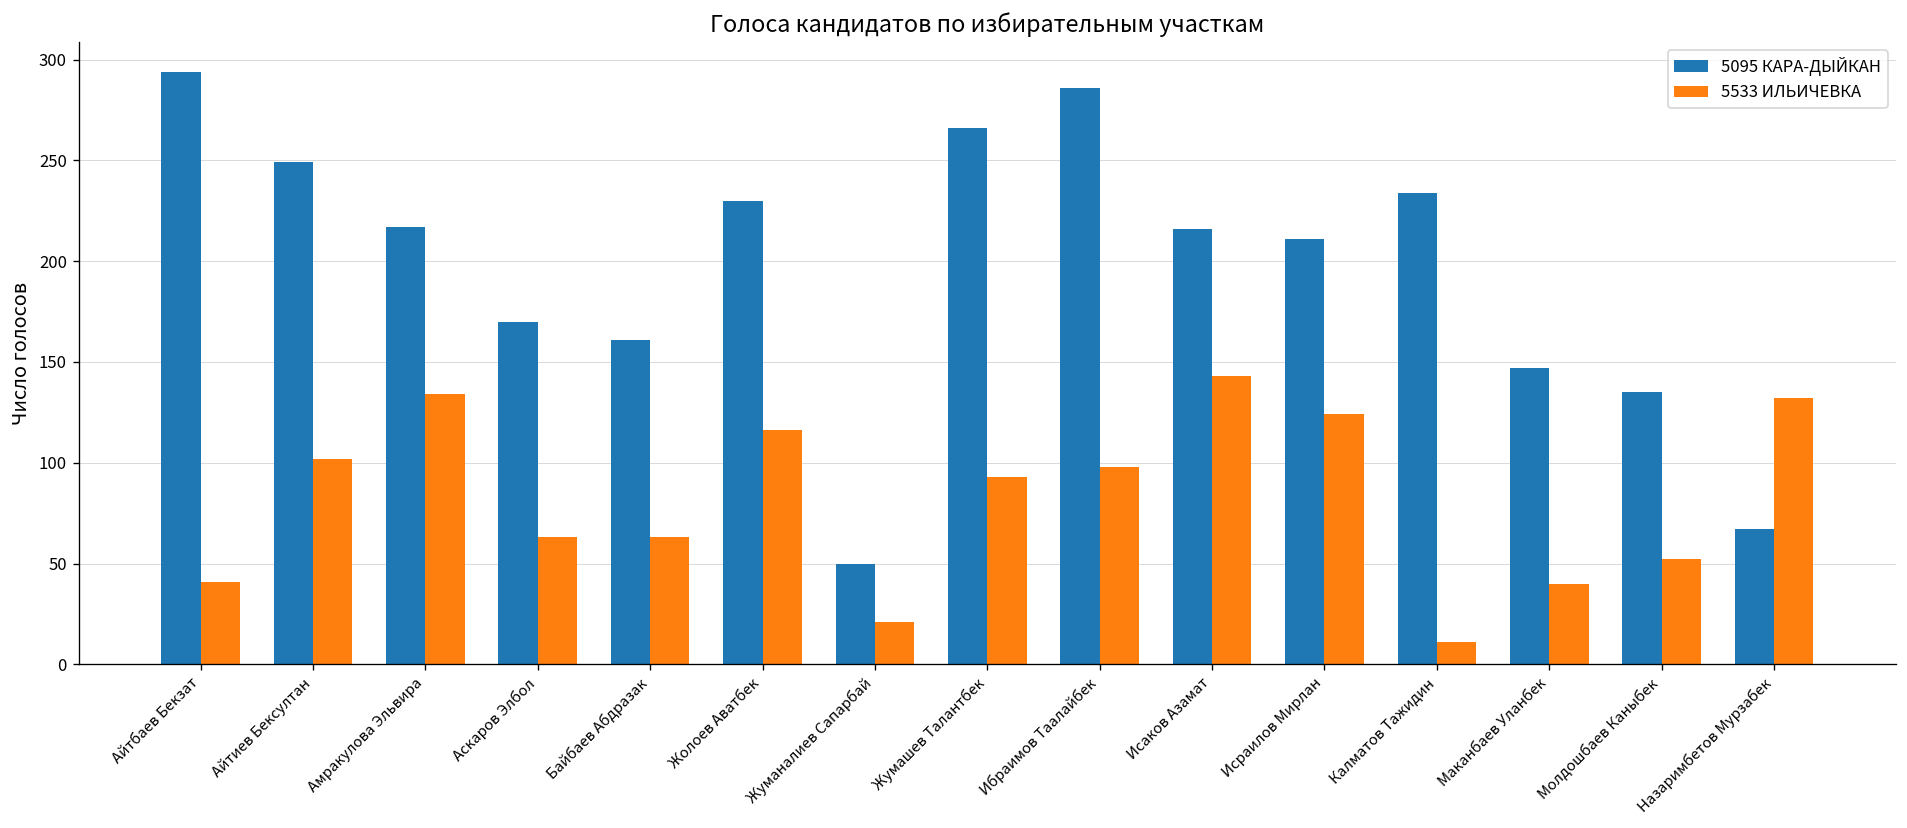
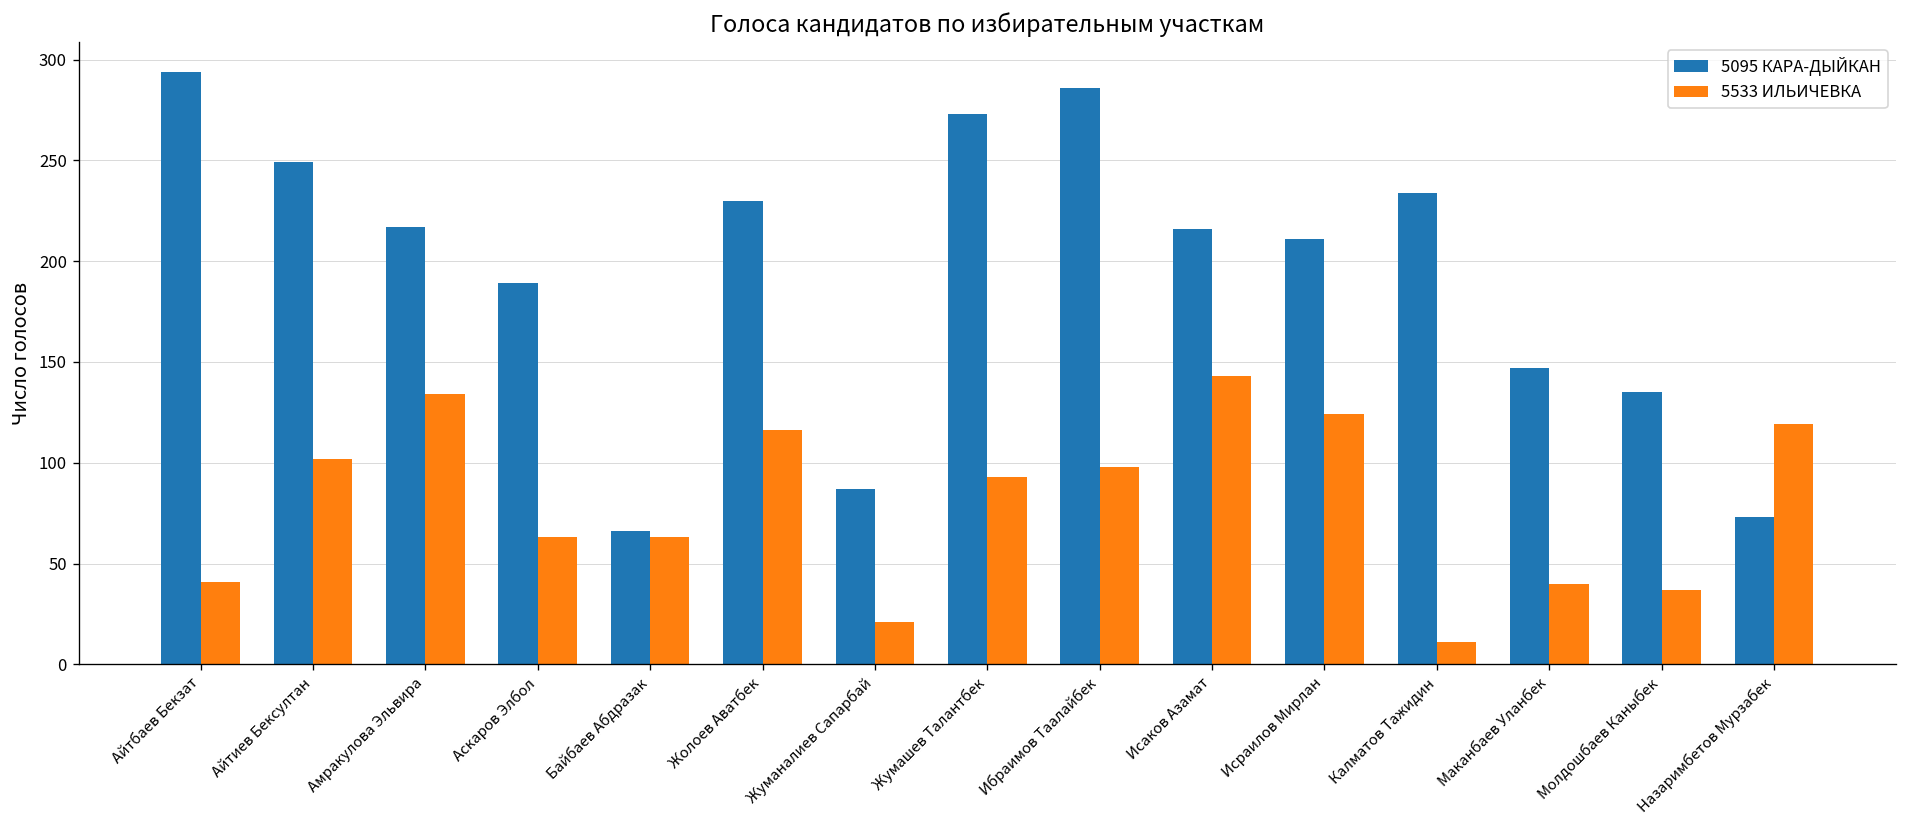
  {
    "5095 КАРА-ДЫЙКАН": {
      "Айтбаев Бекзат": 294,
      "Айтиев Бексултан": 249,
      "Амракулова Эльвира": 217,
-     "Аскаров Элбол": 170,
-     "Байбаев Абдразак": 161,
+     "Аскаров Элбол": 189,
+     "Байбаев Абдразак": 66,
      "Жолоев Аватбек": 230,
-     "Жуманалиев Сапарбай": 50,
-     "Жумашев Талантбек": 266,
+     "Жуманалиев Сапарбай": 87,
+     "Жумашев Талантбек": 273,
      "Ибраимов Таалайбек": 286,
      "Исаков Азамат": 216,
      "Исраилов Мирлан": 211,
      "Калматов Тажидин": 234,
      "Маканбаев Уланбек": 147,
      "Молдошбаев Каныбек": 135,
-     "Назаримбетов Мурзабек": 67
+     "Назаримбетов Мурзабек": 73
    },
    "5533 ИЛЬИЧЕВКА": {
      "Айтбаев Бекзат": 41,
      "Айтиев Бексултан": 102,
      "Амракулова Эльвира": 134,
      "Аскаров Элбол": 63,
      "Байбаев Абдразак": 63,
      "Жолоев Аватбек": 116,
      "Жуманалиев Сапарбай": 21,
      "Жумашев Талантбек": 93,
      "Ибраимов Таалайбек": 98,
      "Исаков Азамат": 143,
      "Исраилов Мирлан": 124,
      "Калматов Тажидин": 11,
      "Маканбаев Уланбек": 40,
-     "Молдошбаев Каныбек": 52,
-     "Назаримбетов Мурзабек": 132
+     "Молдошбаев Каныбек": 37,
+     "Назаримбетов Мурзабек": 119
    }
  }
